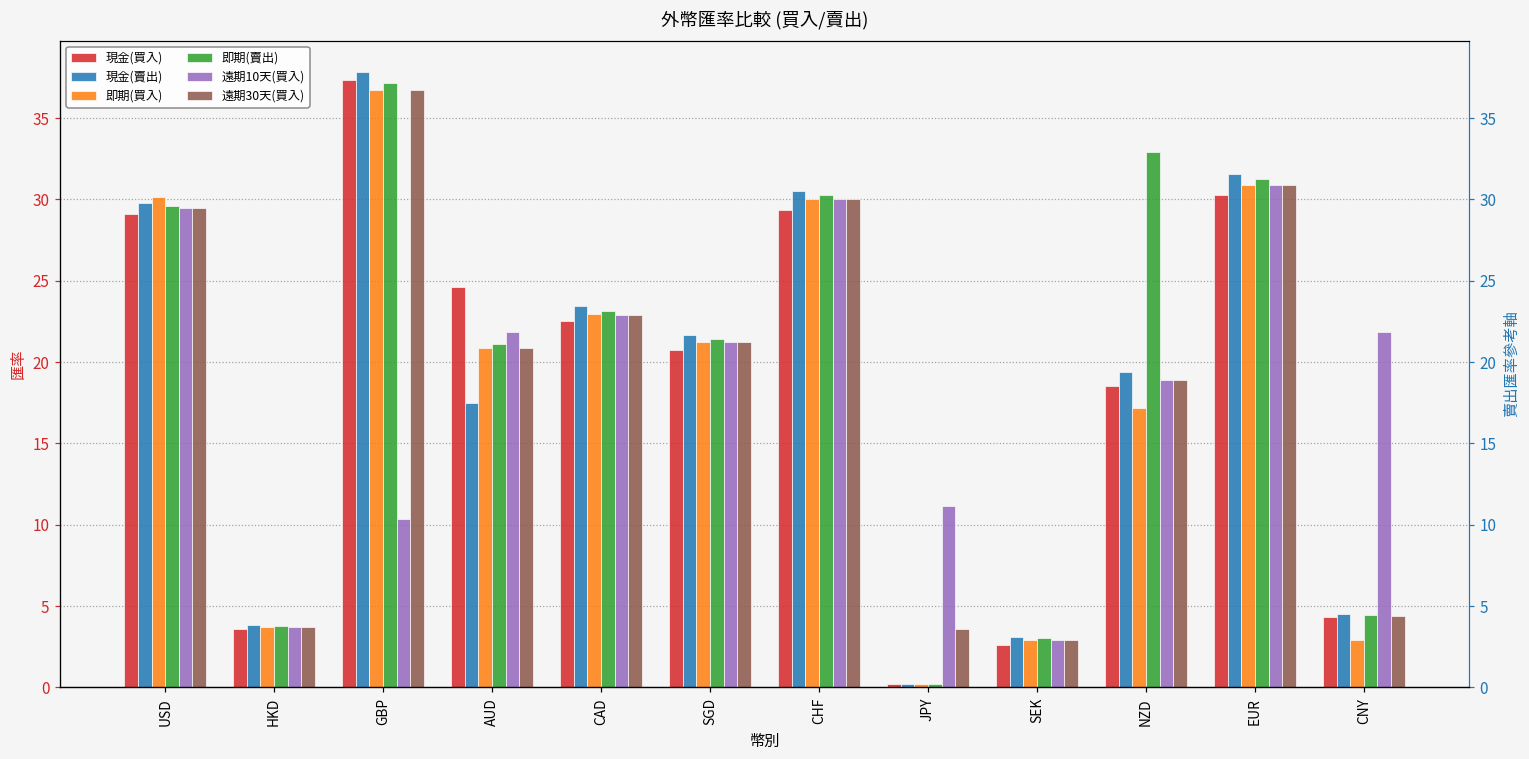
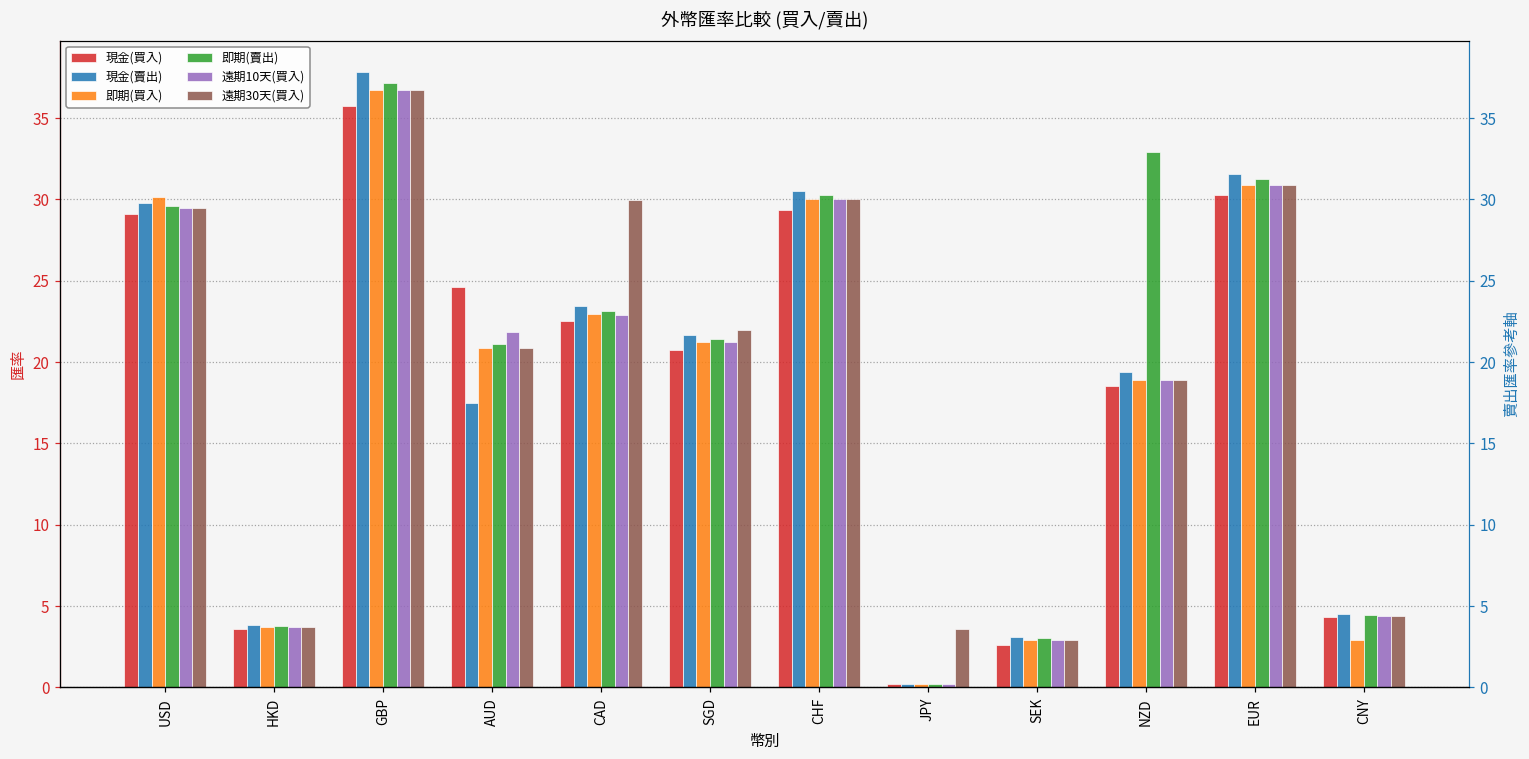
  {
    "現金(買入)": {
      "USD": 29.1,
      "HKD": 3.6,
-     "GBP": 37.3,
+     "GBP": 35.7,
      "AUD": 24.6,
      "CAD": 22.5,
      "SGD": 20.8,
      "CHF": 29.3,
      "JPY": 0.2,
      "SEK": 2.6,
      "NZD": 18.5,
      "EUR": 30.3,
      "CNY": 4.3
    },
    "現金(賣出)": {
      "USD": 29.8,
      "HKD": 3.8,
      "GBP": 37.9,
      "AUD": 17.5,
      "CAD": 23.4,
      "SGD": 21.7,
      "CHF": 30.5,
      "JPY": 0.2,
      "SEK": 3.1,
      "NZD": 19.4,
      "EUR": 31.6,
      "CNY": 4.5
    },
    "即期(買入)": {
      "USD": 30.2,
      "HKD": 3.7,
      "GBP": 36.8,
      "AUD": 20.9,
      "CAD": 22.9,
      "SGD": 21.3,
      "CHF": 30.0,
      "JPY": 0.2,
      "SEK": 2.9,
-     "NZD": 17.2,
+     "NZD": 18.9,
      "EUR": 30.9,
      "CNY": 2.9
    },
    "即期(賣出)": {
      "USD": 29.6,
      "HKD": 3.8,
      "GBP": 37.2,
      "AUD": 21.1,
      "CAD": 23.1,
      "SGD": 21.4,
      "CHF": 30.3,
      "JPY": 0.2,
      "SEK": 3.0,
      "NZD": 32.9,
      "EUR": 31.3,
      "CNY": 4.5
    },
    "遠期10天(買入)": {
      "USD": 29.5,
      "HKD": 3.7,
-     "GBP": 10.3,
+     "GBP": 36.7,
      "AUD": 21.9,
      "CAD": 22.9,
      "SGD": 21.3,
      "CHF": 30.0,
-     "JPY": 11.2,
+     "JPY": 0.2,
      "SEK": 2.9,
      "NZD": 18.9,
      "EUR": 30.9,
-     "CNY": 21.9
+     "CNY": 4.4
    },
    "遠期30天(買入)": {
      "USD": 29.5,
      "HKD": 3.7,
      "GBP": 36.7,
      "AUD": 20.9,
-     "CAD": 22.9,
-     "SGD": 21.2,
+     "CAD": 30.0,
+     "SGD": 22.0,
      "CHF": 30.0,
      "JPY": 3.6,
      "SEK": 2.9,
      "NZD": 18.9,
      "EUR": 30.9,
      "CNY": 4.4
    }
  }
